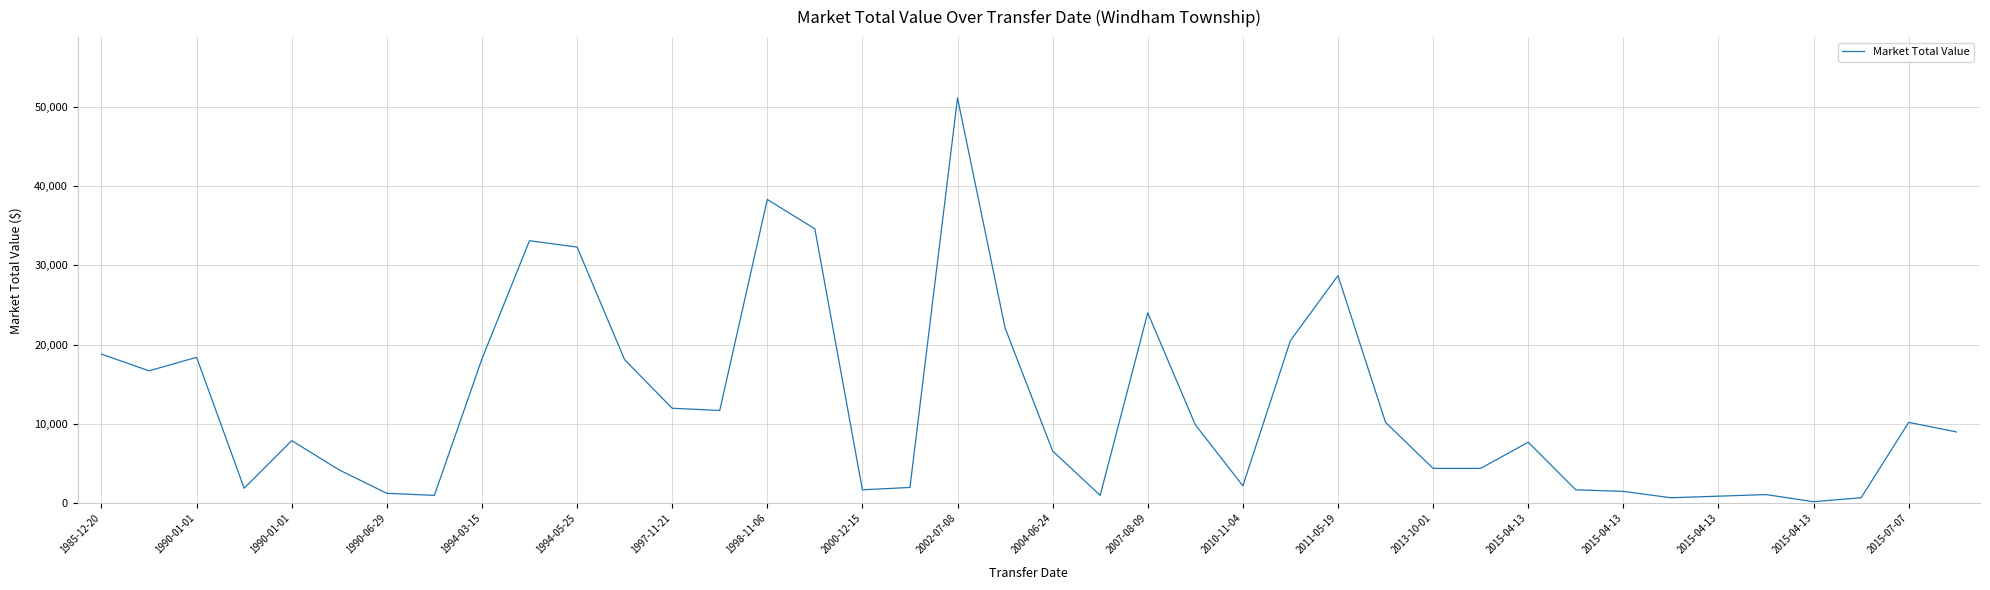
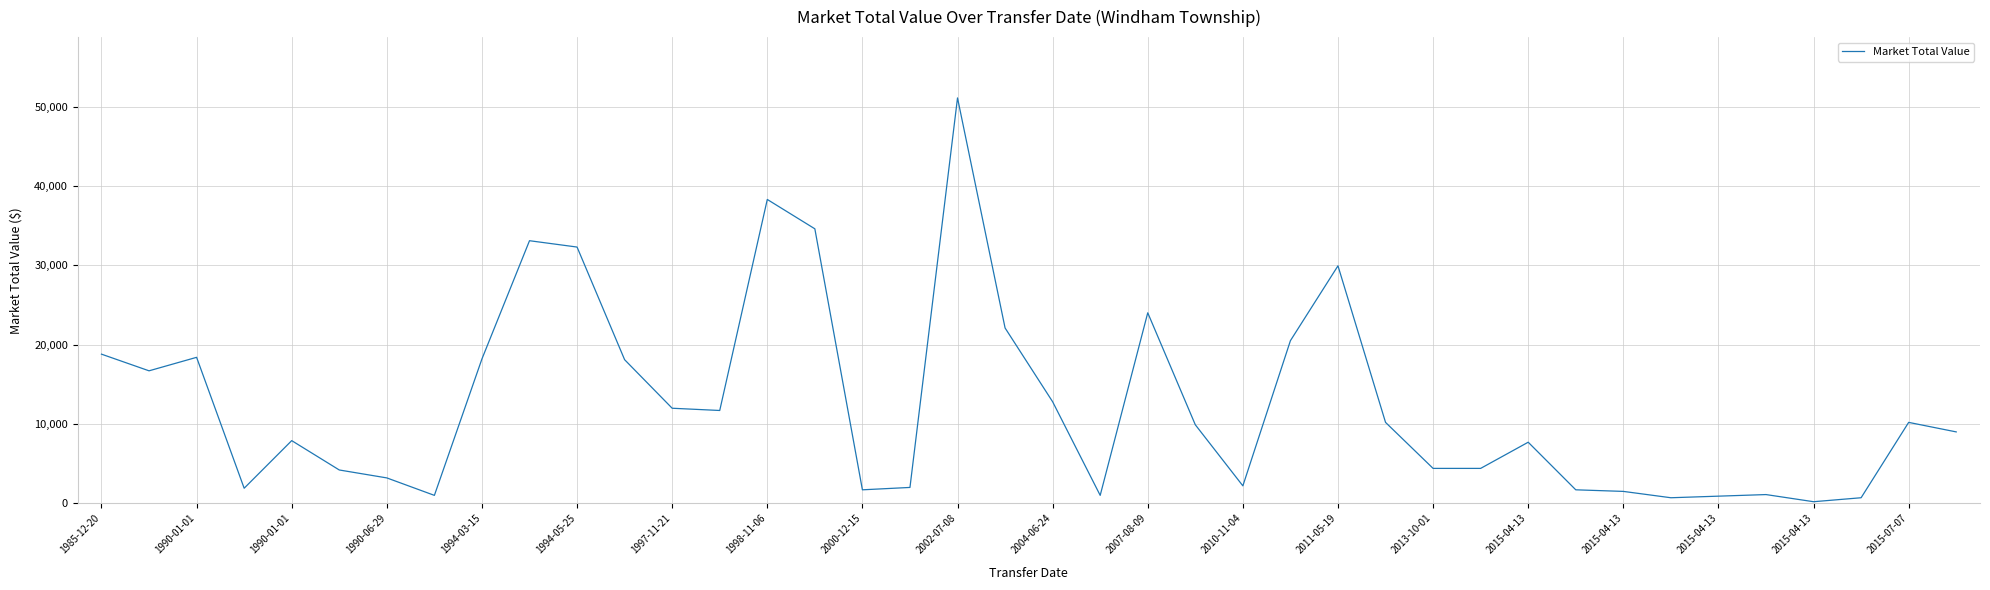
  {
-   "1990-06-29": "1,000",
+   "1990-06-29": "3,000",
    "1997-11-21": "12,000",
-   "2004-06-24": "7,000",
+   "2004-06-24": "13,000",
    "2007-08-09": "24,000",
    "2010-11-04": "2,000",
-   "2011-05-19": "29,000"
+   "2011-05-19": "30,000"
  }
